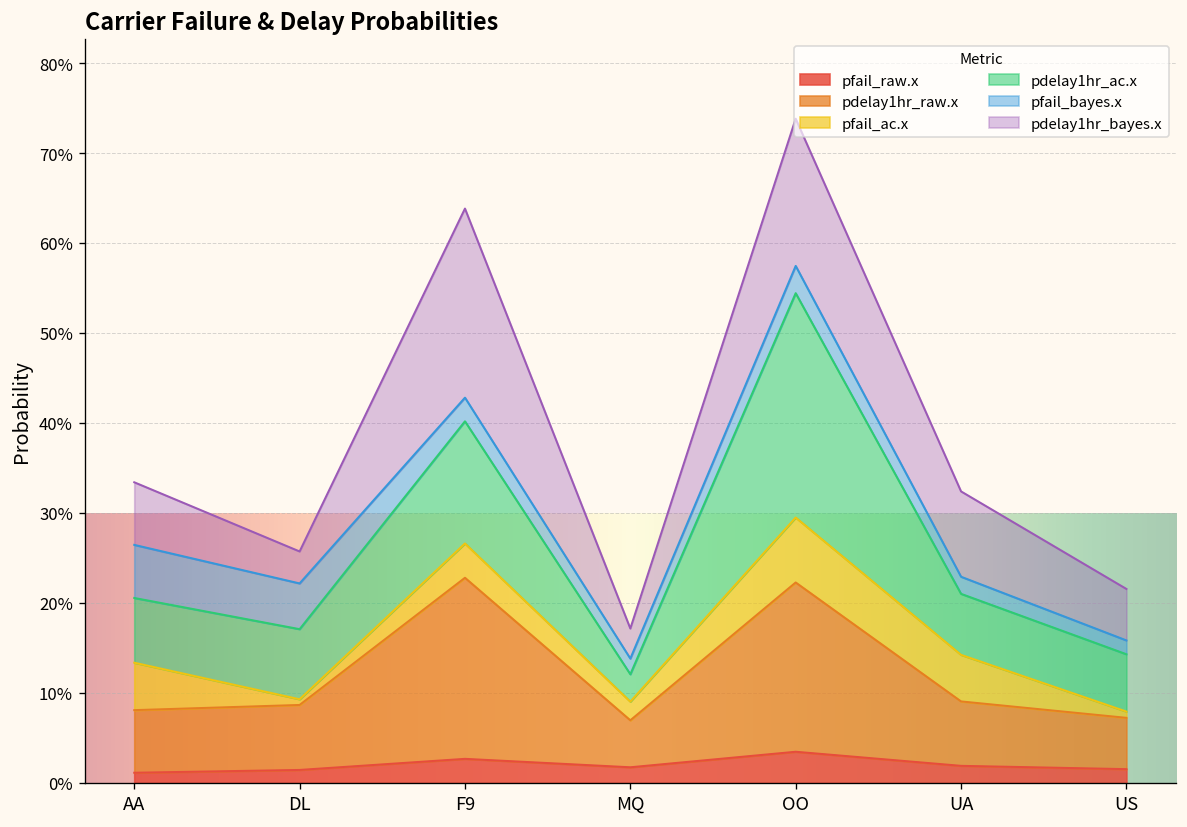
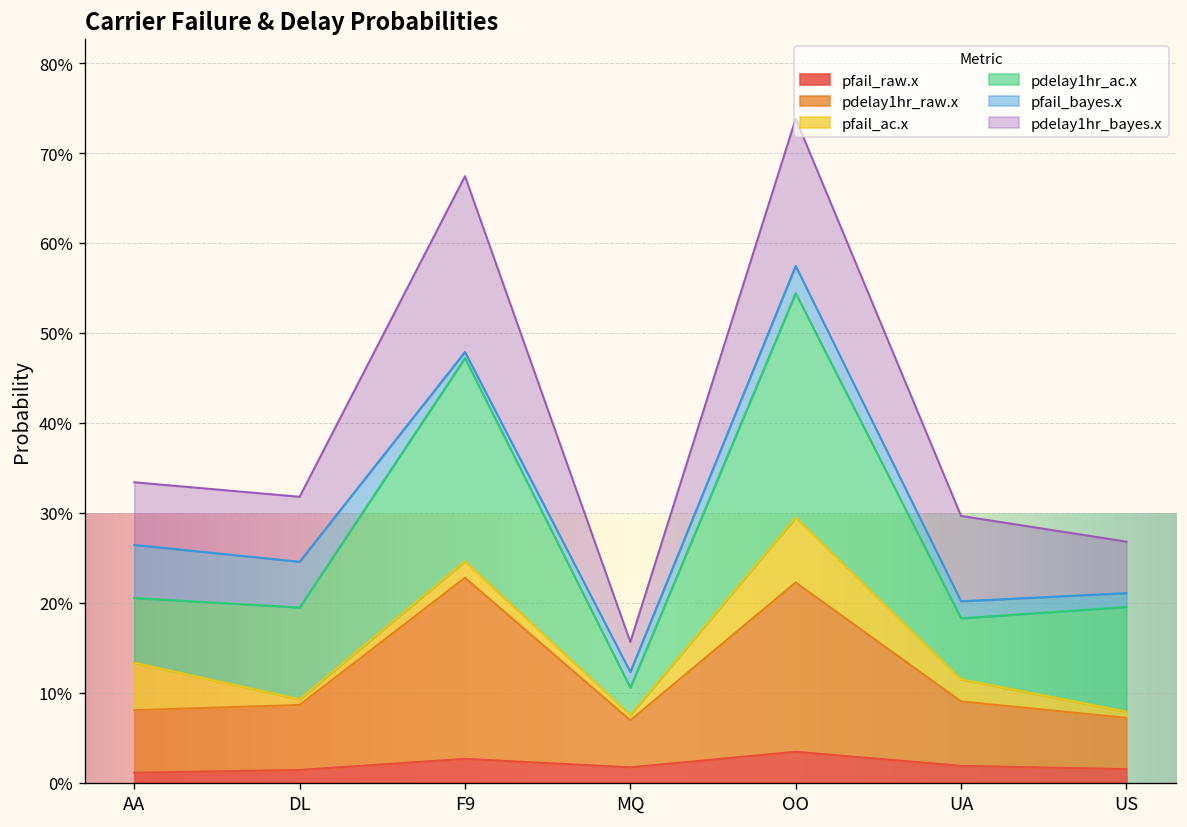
  {
    "pfail_ac.x": {
      "AA": "5%",
      "DL": "1%",
-     "F9": "4%",
-     "MQ": "2%",
+     "F9": "2%",
+     "MQ": "1%",
      "OO": "7%",
-     "UA": "5%",
+     "UA": "2%",
      "US": "1%"
    },
    "pdelay1hr_ac.x": {
      "AA": "7%",
-     "DL": "8%",
-     "F9": "14%",
+     "DL": "10%",
+     "F9": "23%",
      "MQ": "3%",
      "OO": "25%",
      "UA": "7%",
-     "US": "6%"
+     "US": "12%"
    },
    "pfail_bayes.x": {
      "AA": "6%",
      "DL": "5%",
-     "F9": "3%",
+     "F9": "1%",
      "MQ": "2%",
      "OO": "3%",
      "UA": "2%",
      "US": "2%"
    },
    "pdelay1hr_bayes.x": {
      "AA": "7%",
-     "DL": "4%",
-     "F9": "21%",
+     "DL": "7%",
+     "F9": "20%",
      "MQ": "3%",
      "UA": "9%",
      "US": "6%"
    }
  }
